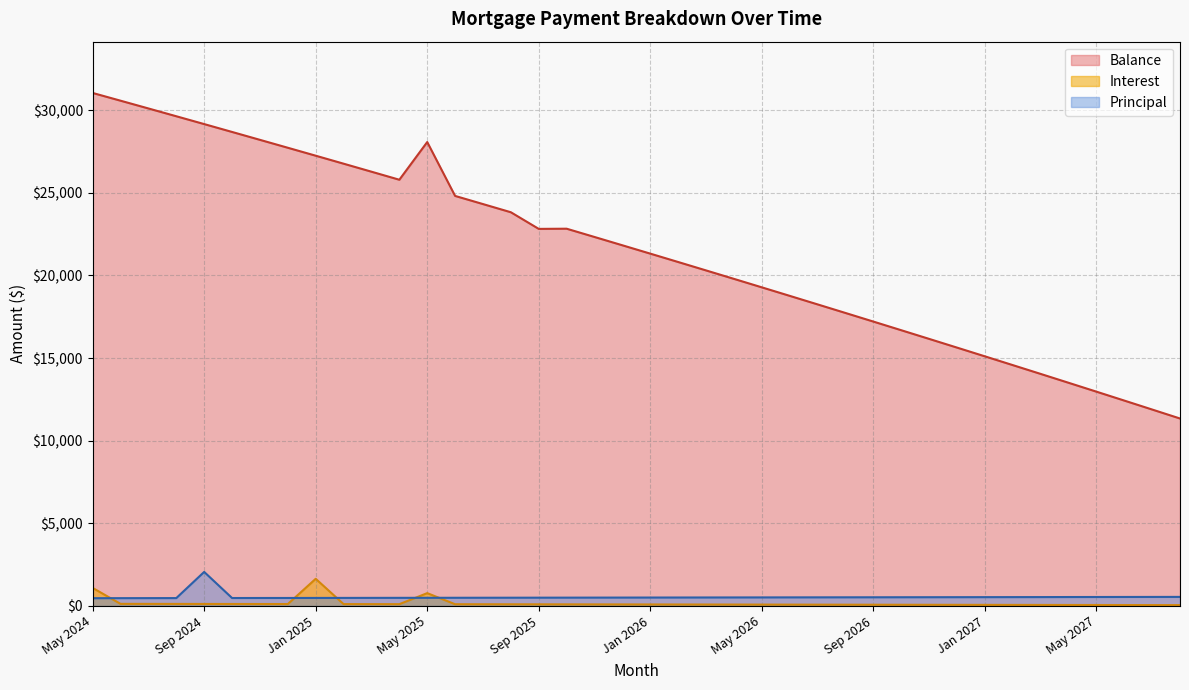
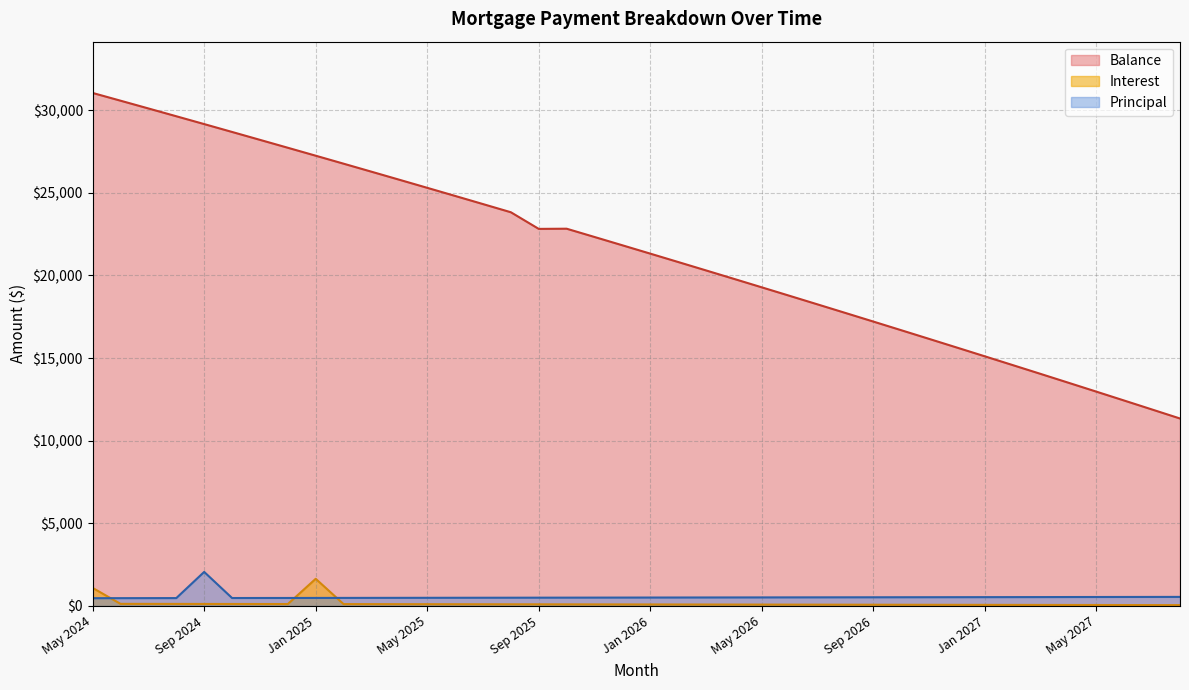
  {
    "Balance": {
      "May 2024": "$31,000",
      "Sep 2024": "$29,200",
      "Jan 2025": "$27,300",
-     "May 2025": "$28,100",
+     "May 2025": "$25,300",
      "Sep 2025": "$22,800",
      "Jan 2026": "$21,300",
      "May 2026": "$19,300",
      "Sep 2026": "$17,200",
      "Jan 2027": "$15,100",
      "May 2027": "$13,000"
    },
    "Interest": {
      "May 2024": "$1,100",
      "Sep 2024": "$100",
      "Jan 2025": "$1,600",
-     "May 2025": "$800",
+     "May 2025": "$100",
      "Sep 2025": "$100",
      "Jan 2026": "$100",
      "May 2026": "$100",
      "Sep 2026": "$100",
      "Jan 2027": "$100",
      "May 2027": "$100"
    },
    "Principal": {
      "May 2024": "$500",
      "Sep 2024": "$2,100",
      "Jan 2025": "$500",
      "May 2025": "$500",
      "Sep 2025": "$500",
      "Jan 2026": "$500",
      "May 2026": "$500",
      "Sep 2026": "$500",
      "Jan 2027": "$500",
      "May 2027": "$500"
    }
  }
